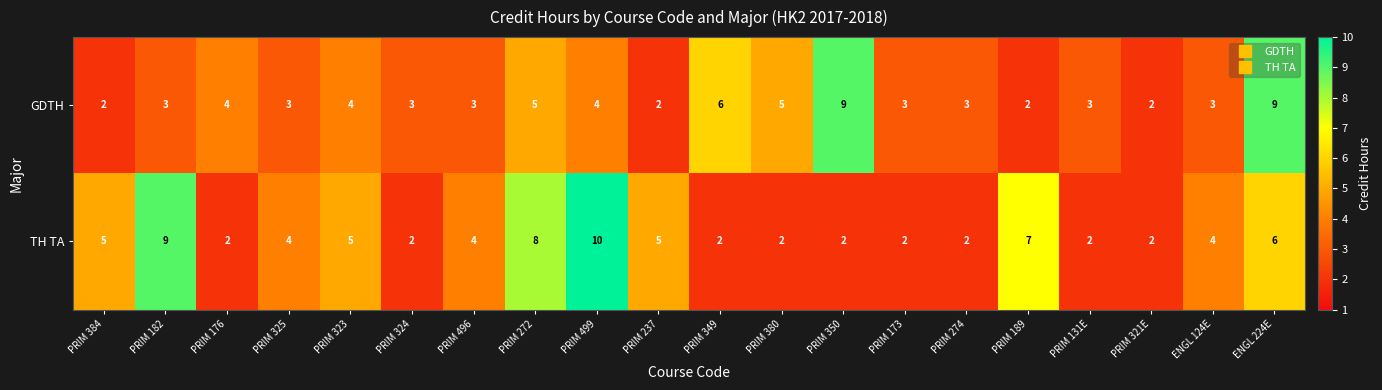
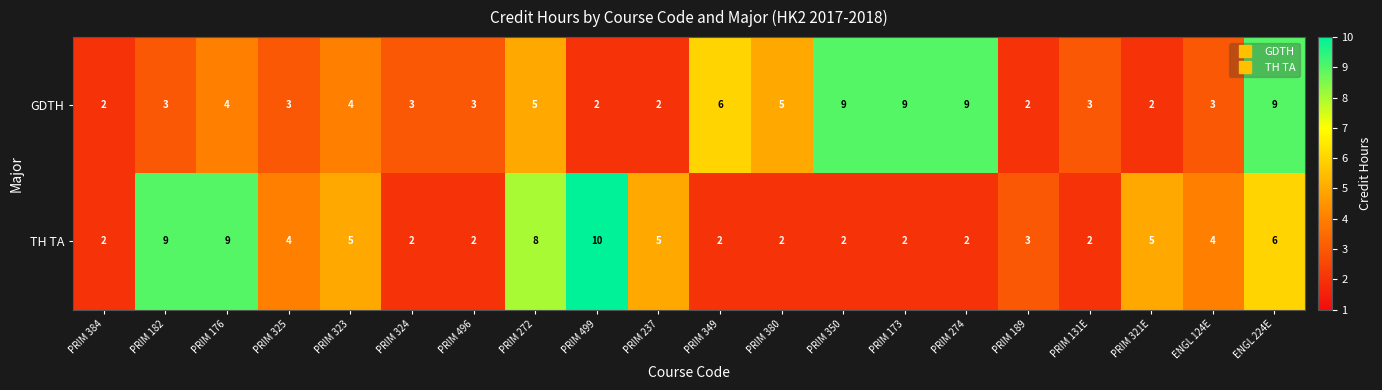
  {
    "GDTH": {
      "PRIM 384": 2,
      "PRIM 182": 3,
      "PRIM 176": 4,
      "PRIM 325": 3,
      "PRIM 323": 4,
      "PRIM 324": 3,
      "PRIM 496": 3,
      "PRIM 272": 5,
-     "PRIM 499": 4,
+     "PRIM 499": 2,
      "PRIM 237": 2,
      "PRIM 349": 6,
      "PRIM 380": 5,
      "PRIM 350": 9,
-     "PRIM 173": 3,
-     "PRIM 274": 3,
+     "PRIM 173": 9,
+     "PRIM 274": 9,
      "PRIM 189": 2,
      "PRIM 131E": 3,
      "PRIM 321E": 2,
      "ENGL 124E": 3,
      "ENGL 224E": 9
    },
    "TH TA": {
-     "PRIM 384": 5,
+     "PRIM 384": 2,
      "PRIM 182": 9,
-     "PRIM 176": 2,
+     "PRIM 176": 9,
      "PRIM 325": 4,
      "PRIM 323": 5,
      "PRIM 324": 2,
-     "PRIM 496": 4,
+     "PRIM 496": 2,
      "PRIM 272": 8,
      "PRIM 499": 10,
      "PRIM 237": 5,
      "PRIM 349": 2,
      "PRIM 380": 2,
      "PRIM 350": 2,
      "PRIM 173": 2,
      "PRIM 274": 2,
-     "PRIM 189": 7,
+     "PRIM 189": 3,
      "PRIM 131E": 2,
-     "PRIM 321E": 2,
+     "PRIM 321E": 5,
      "ENGL 124E": 4,
      "ENGL 224E": 6
    }
  }
